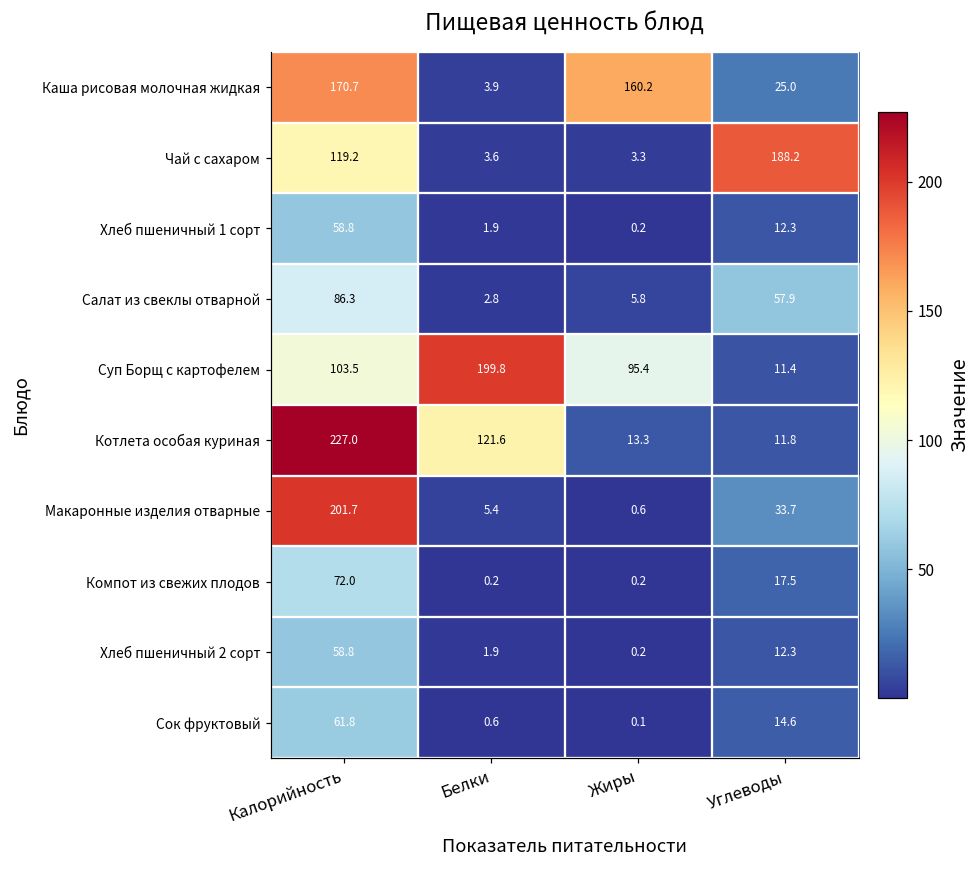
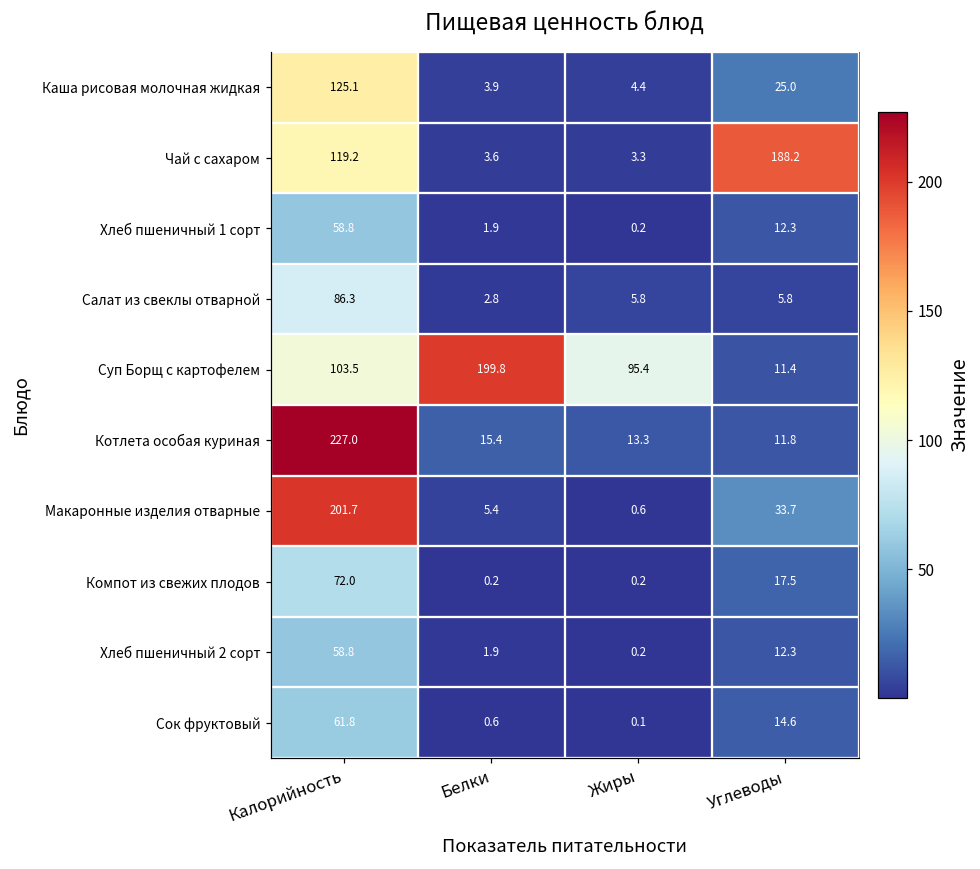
  {
    "Каша рисовая молочная жидкая": {
-     "Калорийность": 170.7,
+     "Калорийность": 125.1,
      "Белки": 3.9,
-     "Жиры": 160.2,
+     "Жиры": 4.4,
      "Углеводы": 25.0
    },
    "Чай с сахаром": {
      "Калорийность": 119.2,
      "Белки": 3.6,
      "Жиры": 3.3,
      "Углеводы": 188.2
    },
    "Хлеб пшеничный 1 сорт": {
      "Калорийность": 58.8,
      "Белки": 1.9,
      "Жиры": 0.2,
      "Углеводы": 12.3
    },
    "Салат из свеклы отварной": {
      "Калорийность": 86.3,
      "Белки": 2.8,
      "Жиры": 5.8,
-     "Углеводы": 57.9
+     "Углеводы": 5.8
    },
    "Суп Борщ с картофелем": {
      "Калорийность": 103.5,
      "Белки": 199.8,
      "Жиры": 95.4,
      "Углеводы": 11.4
    },
    "Котлета особая куриная": {
      "Калорийность": 227.0,
-     "Белки": 121.6,
+     "Белки": 15.4,
      "Жиры": 13.3,
      "Углеводы": 11.8
    },
    "Макаронные изделия отварные": {
      "Калорийность": 201.7,
      "Белки": 5.4,
      "Жиры": 0.6,
      "Углеводы": 33.7
    },
    "Компот из свежих плодов": {
      "Калорийность": 72.0,
      "Белки": 0.2,
      "Жиры": 0.2,
      "Углеводы": 17.5
    },
    "Хлеб пшеничный 2 сорт": {
      "Калорийность": 58.8,
      "Белки": 1.9,
      "Жиры": 0.2,
      "Углеводы": 12.3
    },
    "Сок фруктовый": {
      "Калорийность": 61.8,
      "Белки": 0.6,
      "Жиры": 0.1,
      "Углеводы": 14.6
    }
  }
